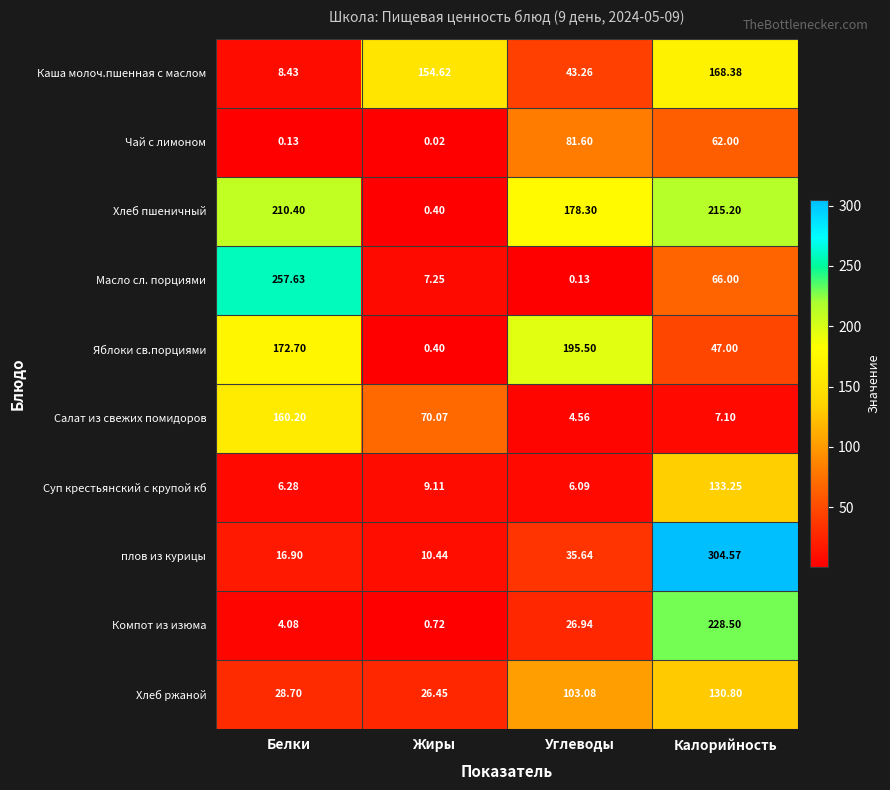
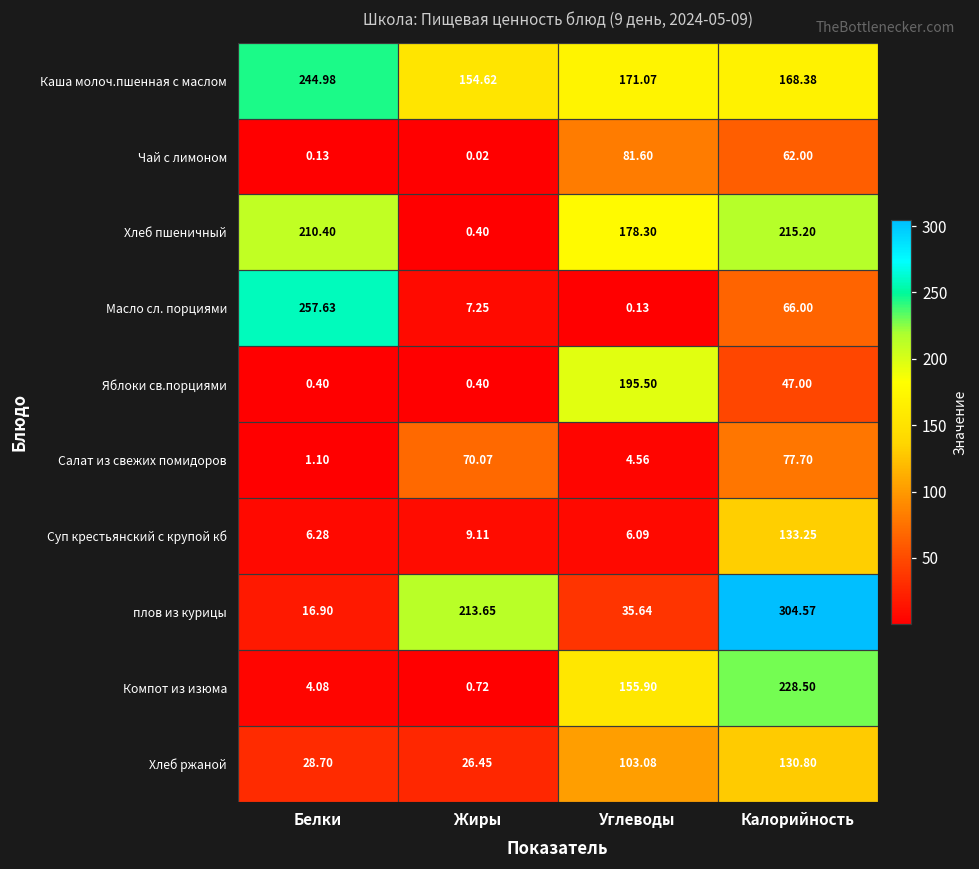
  {
    "Каша молоч.пшенная с маслом": {
-     "Белки": 8.43,
+     "Белки": 244.98,
      "Жиры": 154.62,
-     "Углеводы": 43.26,
+     "Углеводы": 171.07,
      "Калорийность": 168.38
    },
    "Чай с лимоном": {
      "Белки": 0.13,
      "Жиры": 0.02,
      "Углеводы": 81.60,
      "Калорийность": 62.00
    },
    "Хлеб пшеничный": {
      "Белки": 210.40,
      "Жиры": 0.40,
      "Углеводы": 178.30,
      "Калорийность": 215.20
    },
    "Масло сл. порциями": {
      "Белки": 257.63,
      "Жиры": 7.25,
      "Углеводы": 0.13,
      "Калорийность": 66.00
    },
    "Яблоки св.порциями": {
-     "Белки": 172.70,
+     "Белки": 0.40,
      "Жиры": 0.40,
      "Углеводы": 195.50,
      "Калорийность": 47.00
    },
    "Салат из свежих помидоров": {
-     "Белки": 160.20,
+     "Белки": 1.10,
      "Жиры": 70.07,
      "Углеводы": 4.56,
-     "Калорийность": 7.10
+     "Калорийность": 77.70
    },
    "Суп крестьянский с крупой кб": {
      "Белки": 6.28,
      "Жиры": 9.11,
      "Углеводы": 6.09,
      "Калорийность": 133.25
    },
    "плов из курицы": {
      "Белки": 16.90,
-     "Жиры": 10.44,
+     "Жиры": 213.65,
      "Углеводы": 35.64,
      "Калорийность": 304.57
    },
    "Компот из изюма": {
      "Белки": 4.08,
      "Жиры": 0.72,
-     "Углеводы": 26.94,
+     "Углеводы": 155.90,
      "Калорийность": 228.50
    },
    "Хлеб ржаной": {
      "Белки": 28.70,
      "Жиры": 26.45,
      "Углеводы": 103.08,
      "Калорийность": 130.80
    }
  }
